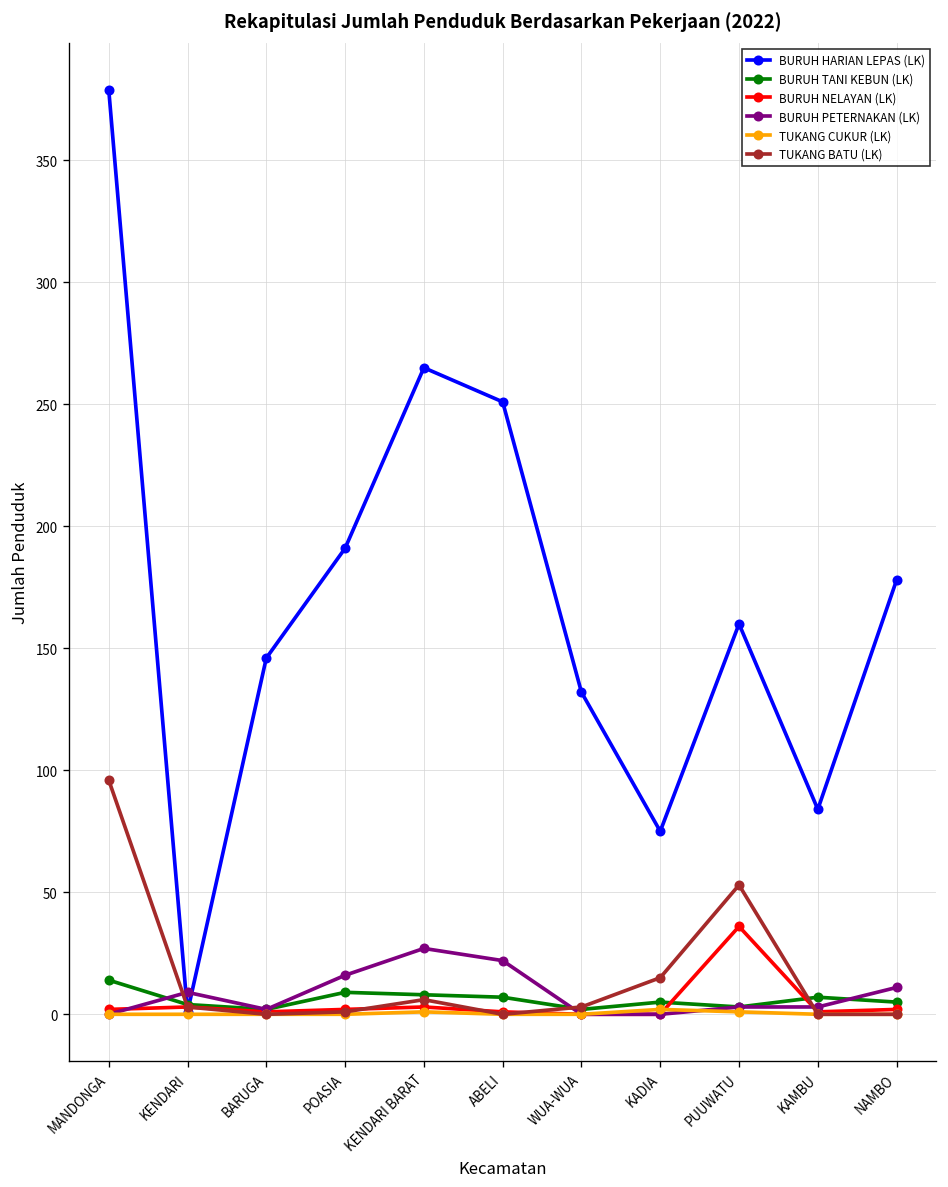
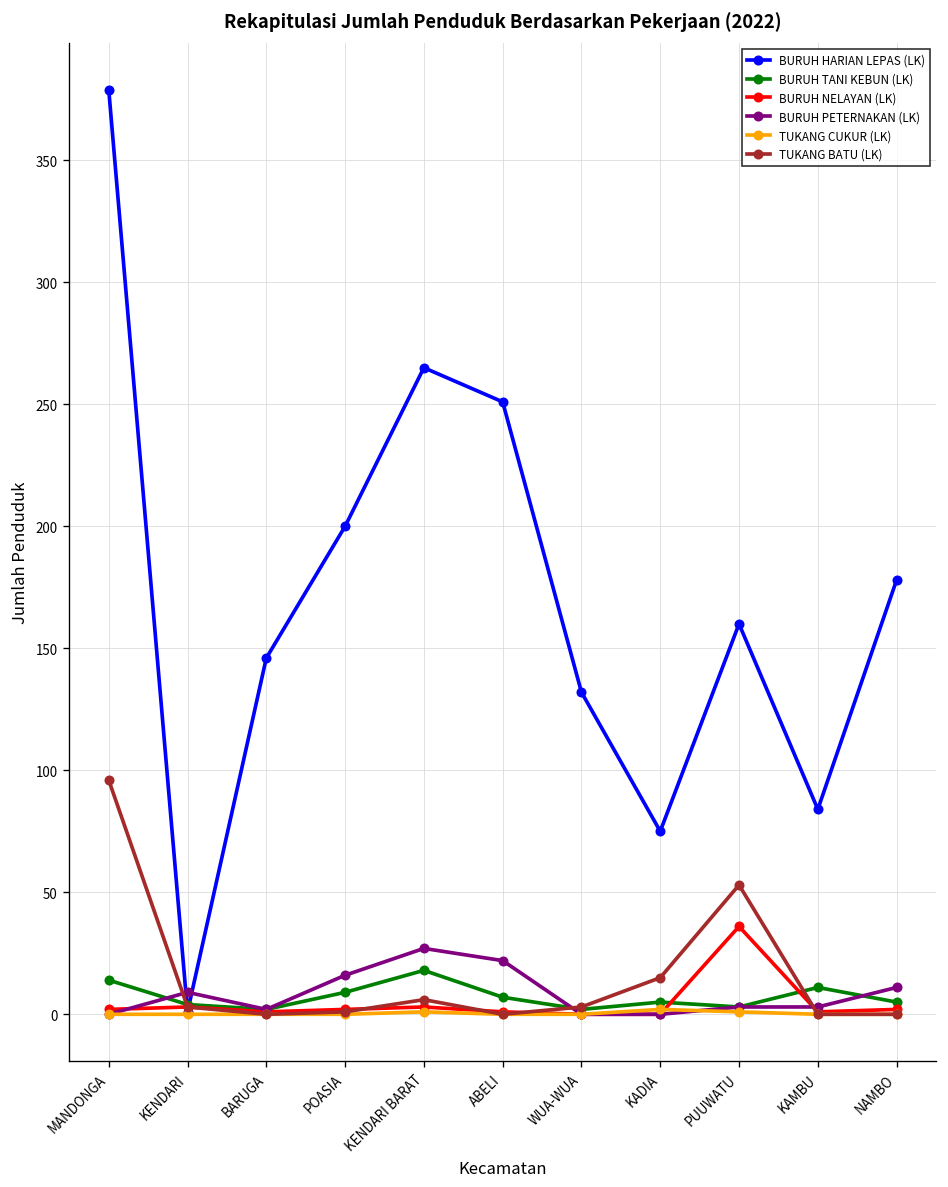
  {
    "BURUH HARIAN LEPAS (LK)": {
      "MANDONGA": 379,
      "BARUGA": 146,
-     "POASIA": 191,
+     "POASIA": 200,
      "KENDARI BARAT": 265,
      "ABELI": 251,
      "WUA-WUA": 132,
      "KADIA": 75,
      "PUUWATU": 160,
      "KAMBU": 84,
      "NAMBO": 178
    },
    "BURUH TANI KEBUN (LK)": {
      "MANDONGA": 14,
      "POASIA": 9,
-     "KENDARI BARAT": 8,
+     "KENDARI BARAT": 18,
      "ABELI": 7,
      "KADIA": 5,
-     "KAMBU": 7,
+     "KAMBU": 11,
      "NAMBO": 5
    },
    "BURUH NELAYAN (LK)": {
      "MANDONGA": 2,
      "KENDARI BARAT": 3,
      "PUUWATU": 36,
      "NAMBO": 2
    },
    "BURUH PETERNAKAN (LK)": {
      "KENDARI": 9,
      "POASIA": 16,
      "KENDARI BARAT": 27,
      "ABELI": 22,
      "KAMBU": 3,
      "NAMBO": 11
    },
    "TUKANG CUKUR (LK)": {
      "KENDARI BARAT": 1,
      "KADIA": 2,
      "PUUWATU": 1
    },
    "TUKANG BATU (LK)": {
      "MANDONGA": 96,
      "KENDARI BARAT": 6,
      "KADIA": 15,
      "PUUWATU": 53
    }
  }
